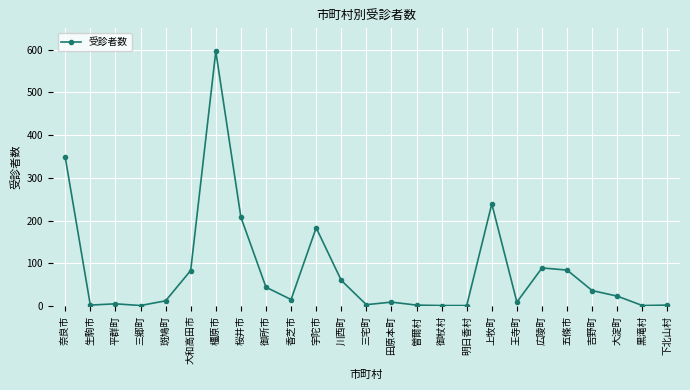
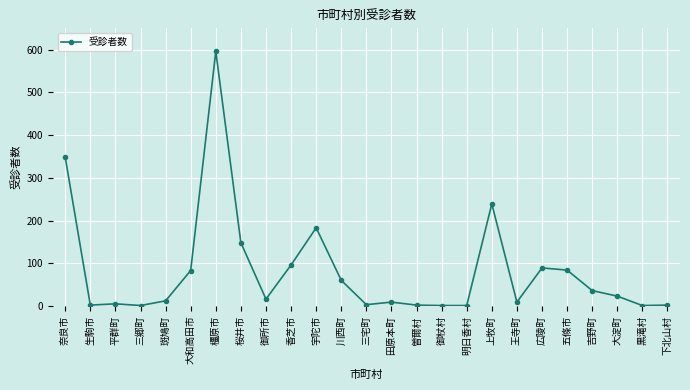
  {
    "奈良市": 350,
    "生駒市": 0,
    "平群町": 10,
    "三郷町": 0,
    "斑鳩町": 10,
    "大和高田市": 80,
    "橿原市": 600,
-   "桜井市": 210,
-   "御所市": 40,
-   "香芝市": 20,
+   "桜井市": 150,
+   "御所市": 20,
+   "香芝市": 100,
    "宇陀市": 180,
    "川西町": 60,
    "三宅町": 0,
    "田原本町": 10,
    "曽爾村": 0,
    "御杖村": 0,
    "明日香村": 0,
    "上牧町": 240,
    "王寺町": 10,
    "広陵町": 90,
    "五條市": 80,
    "吉野町": 40,
    "大淀町": 20,
    "黒滝村": 0,
    "下北山村": 0
  }
